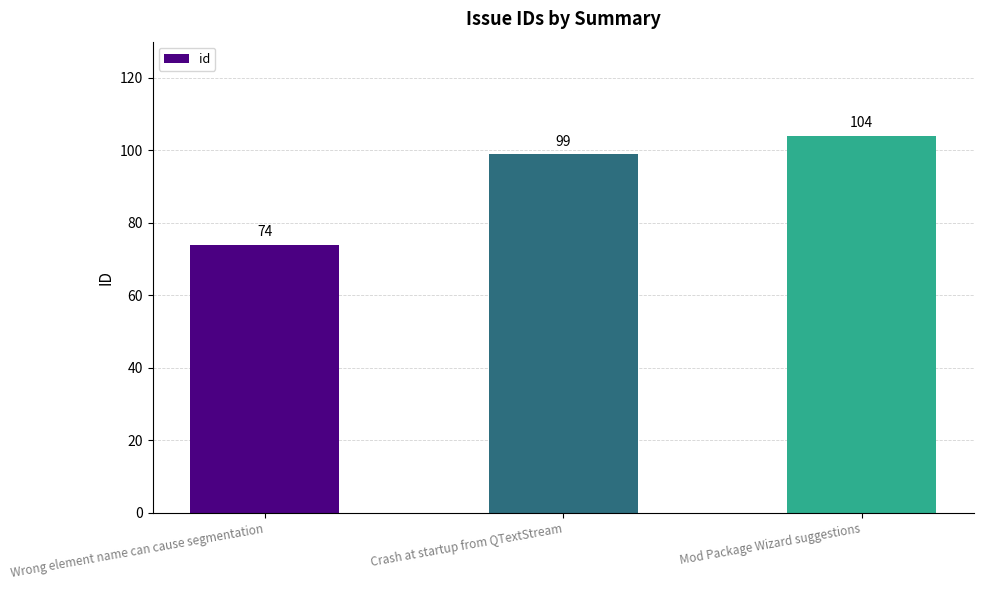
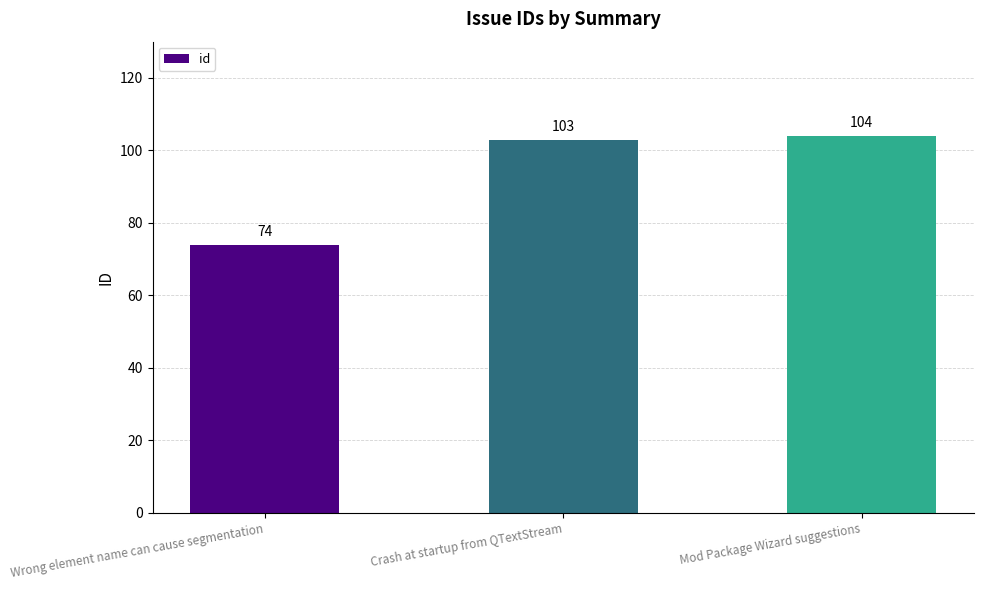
  {
    "Wrong element name can cause segmentation": 74,
-   "Crash at startup from QTextStream": 99,
+   "Crash at startup from QTextStream": 103,
    "Mod Package Wizard suggestions": 104
  }
